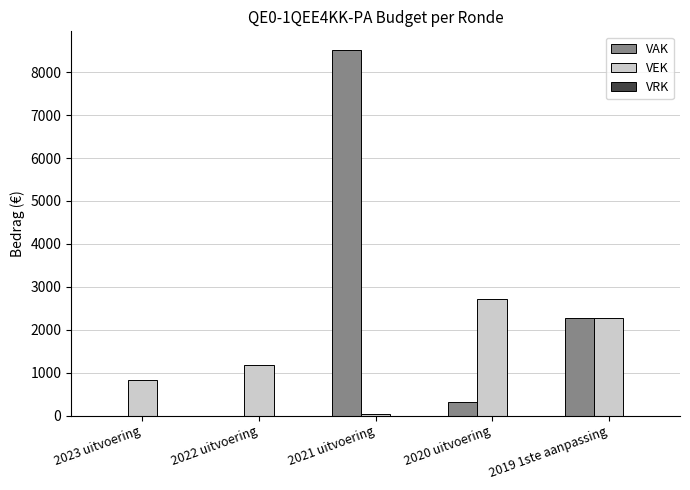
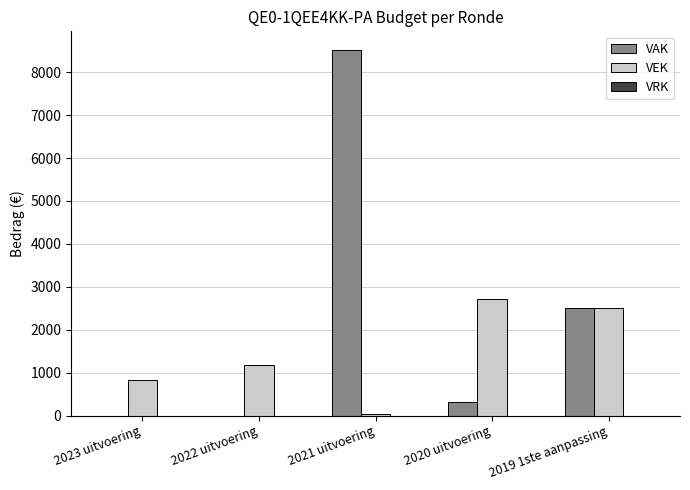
  {
    "VAK": {
      "2023 uitvoering": 0,
      "2022 uitvoering": 0,
      "2021 uitvoering": 8500,
      "2020 uitvoering": 300,
-     "2019 1ste aanpassing": 2300
+     "2019 1ste aanpassing": 2500
    },
    "VEK": {
      "2023 uitvoering": 800,
      "2022 uitvoering": 1200,
      "2020 uitvoering": 2700,
-     "2019 1ste aanpassing": 2300
+     "2019 1ste aanpassing": 2500
    },
    "VRK": {
      "2023 uitvoering": 0,
      "2022 uitvoering": 0,
      "2021 uitvoering": 0,
      "2020 uitvoering": 0,
      "2019 1ste aanpassing": 0
    }
  }
